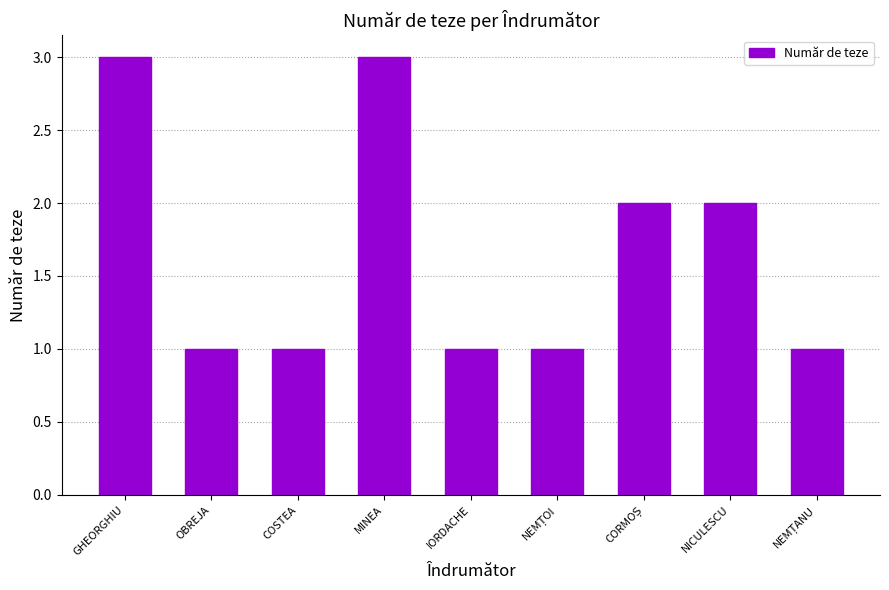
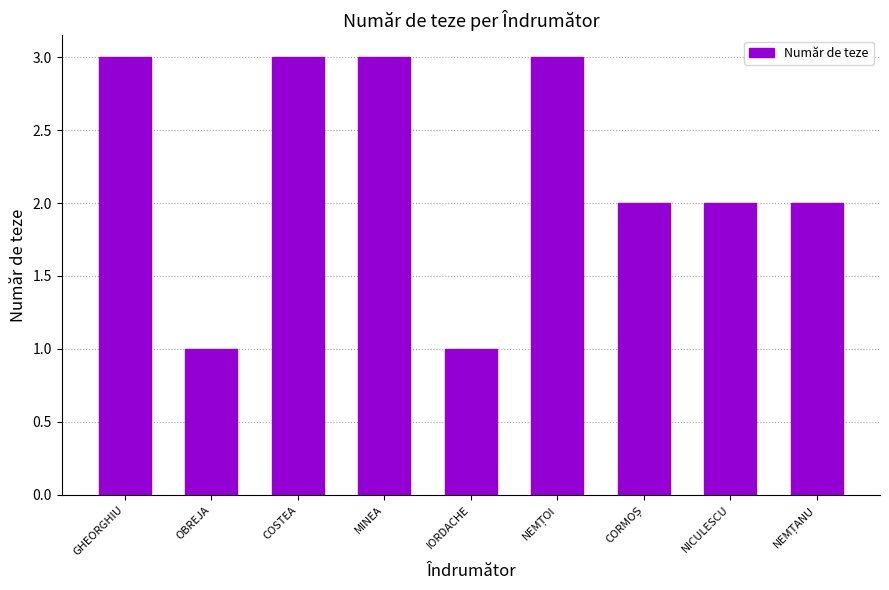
  {
    "GHEORGHIU": 3,
    "OBREJA": 1,
-   "COSTEA": 1,
+   "COSTEA": 3,
    "MINEA": 3,
    "IORDACHE": 1,
-   "NEMȚOI": 1,
+   "NEMȚOI": 3,
    "CORMOȘ": 2,
    "NICULESCU": 2,
-   "NEMȚANU": 1
+   "NEMȚANU": 2
  }
